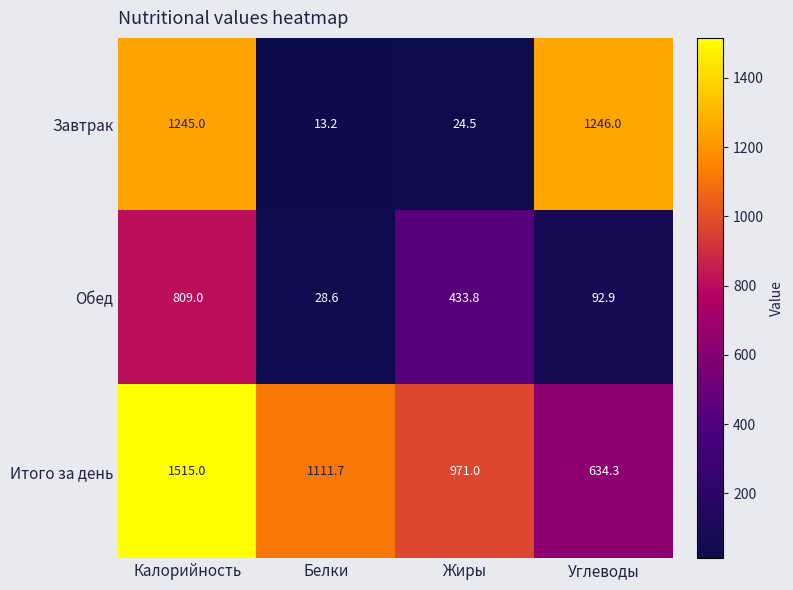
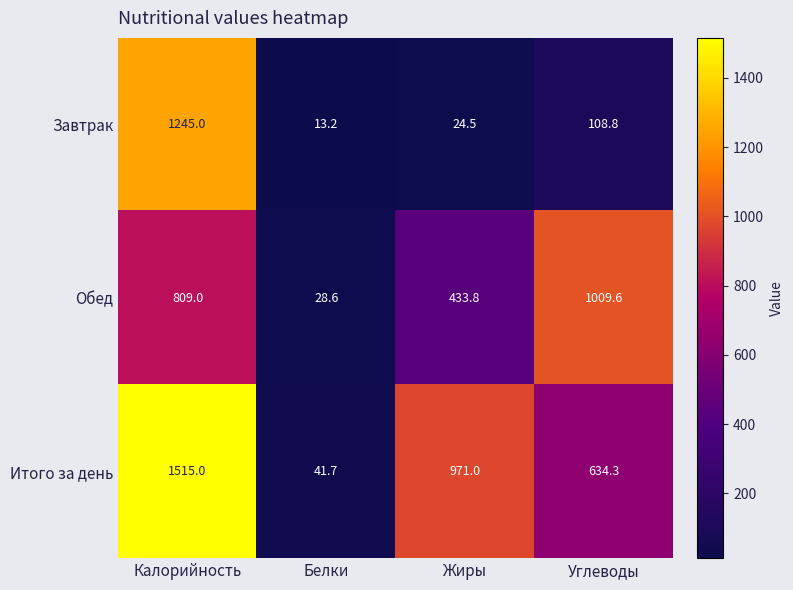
  {
    "Завтрак": {
      "Калорийность": 1245.0,
      "Белки": 13.2,
      "Жиры": 24.5,
-     "Углеводы": 1246.0
+     "Углеводы": 108.8
    },
    "Обед": {
      "Калорийность": 809.0,
      "Белки": 28.6,
      "Жиры": 433.8,
-     "Углеводы": 92.9
+     "Углеводы": 1009.6
    },
    "Итого за день": {
      "Калорийность": 1515.0,
-     "Белки": 1111.7,
+     "Белки": 41.7,
      "Жиры": 971.0,
      "Углеводы": 634.3
    }
  }
